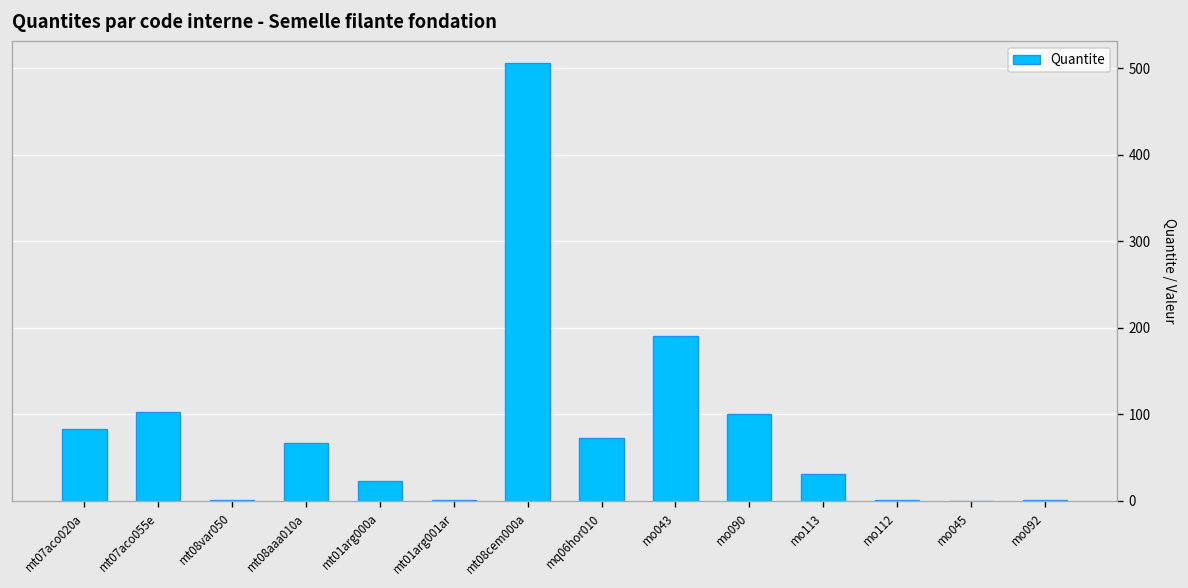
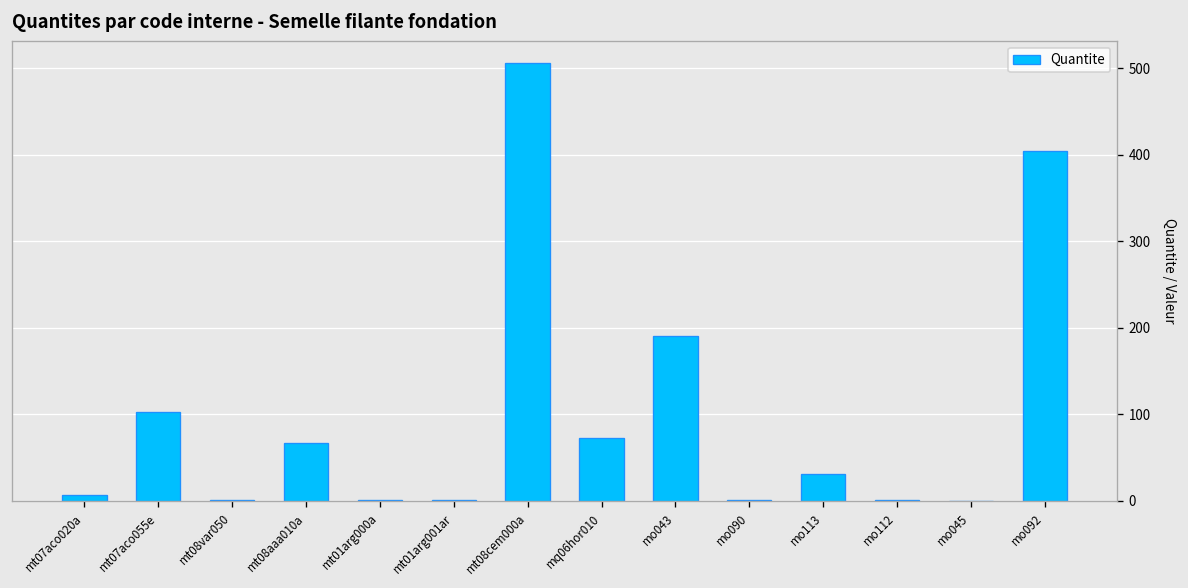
  {
-   "mt07aco020a": 80,
+   "mt07aco020a": 10,
    "mt07aco055e": 100,
    "mt08aaa010a": 70,
-   "mt01arg000a": 20,
+   "mt01arg000a": 0,
    "mt08cem000a": 510,
    "mq06hor010": 70,
    "mo043": 190,
-   "mo090": 100,
+   "mo090": 0,
    "mo113": 30,
-   "mo092": 0
+   "mo092": 400
  }
